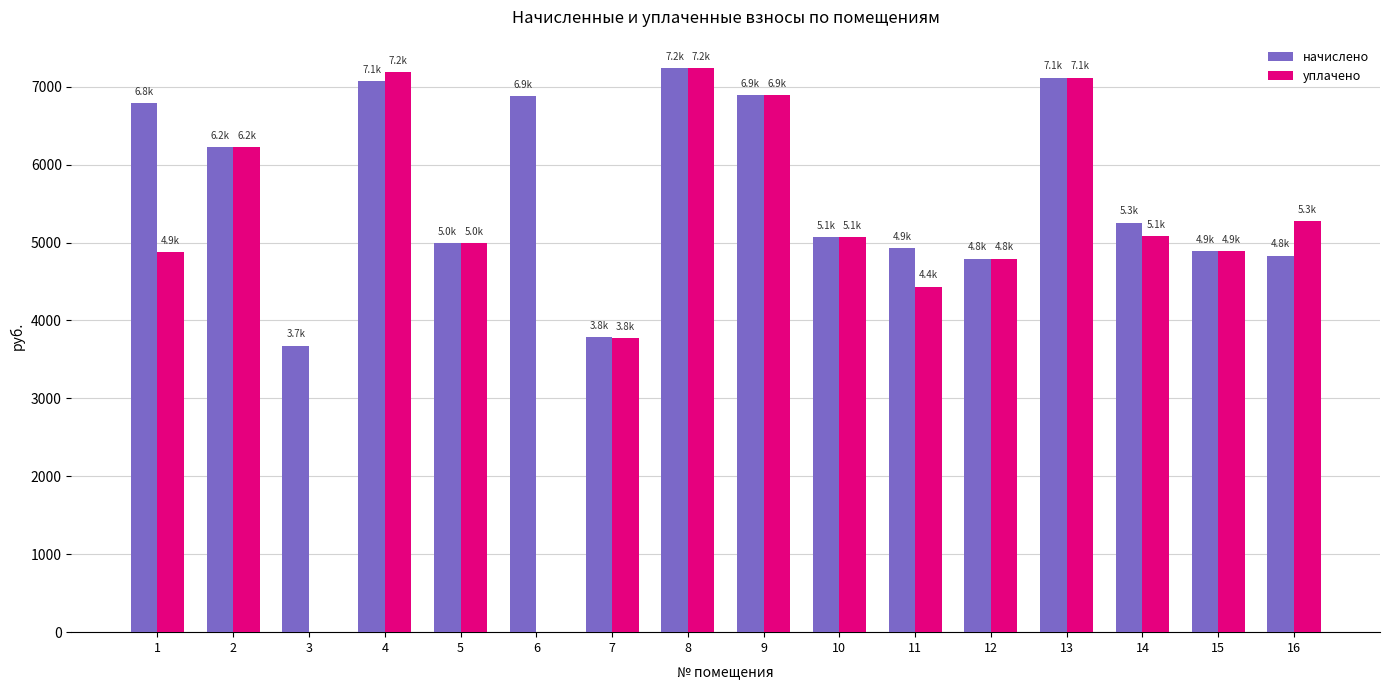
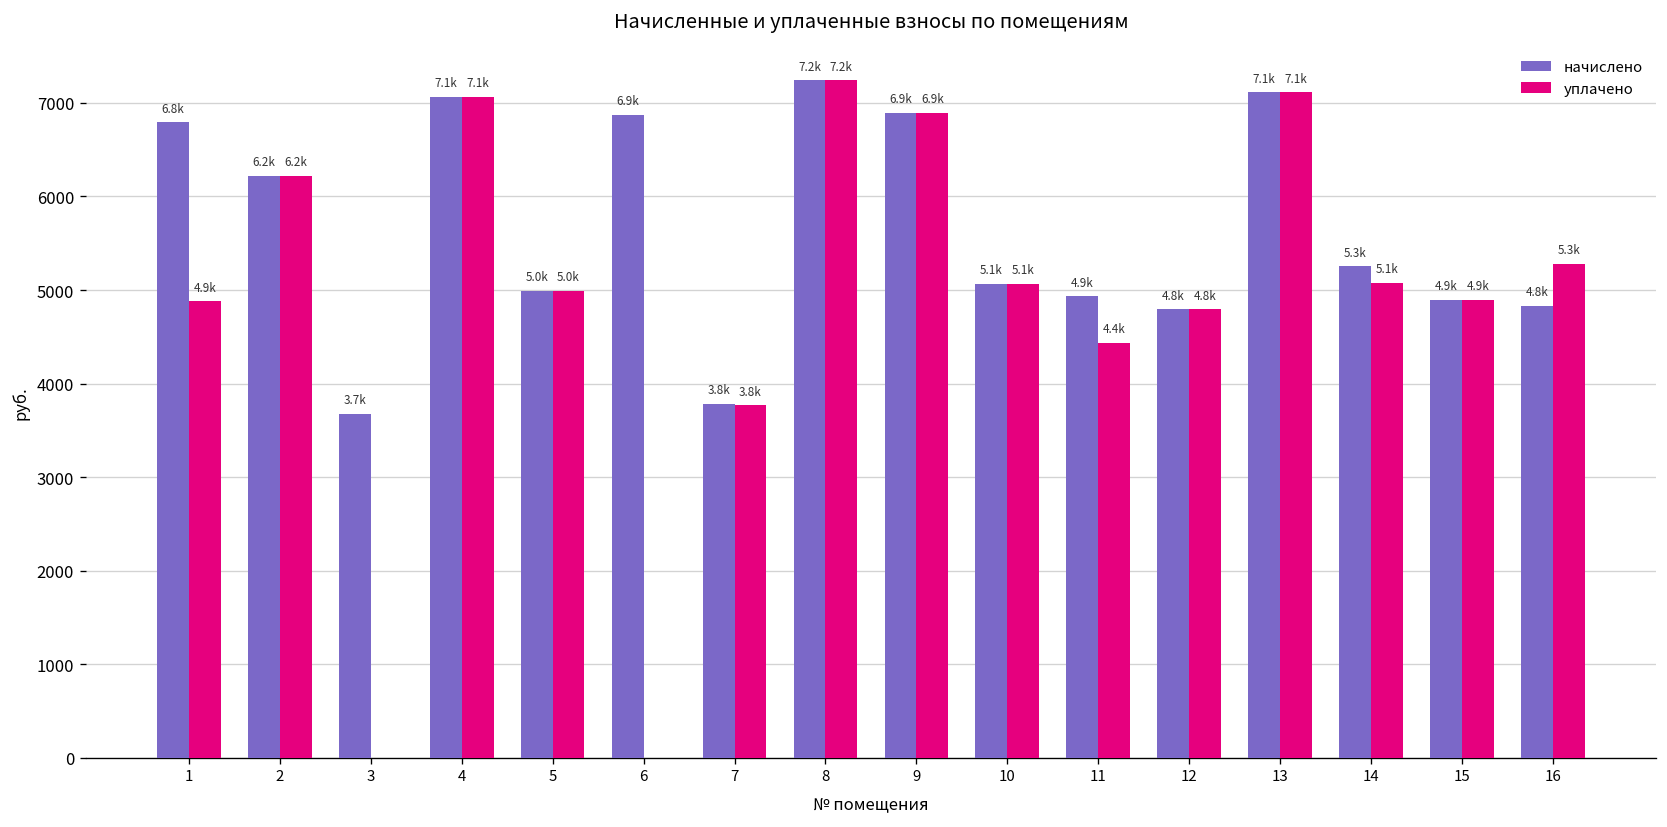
  {
    "начислено": {
      "1": "6.8k",
      "2": "6.2k",
      "3": "3.7k",
      "4": "7.1k",
      "5": "5.0k",
      "6": "6.9k",
      "7": "3.8k",
      "8": "7.2k",
      "9": "6.9k",
      "10": "5.1k",
      "11": "4.9k",
      "12": "4.8k",
      "13": "7.1k",
      "14": "5.3k",
      "15": "4.9k",
      "16": "4.8k"
    },
    "уплачено": {
      "1": "4.9k",
      "2": "6.2k",
-     "4": "7.2k",
+     "4": "7.1k",
      "5": "5.0k",
      "7": "3.8k",
      "8": "7.2k",
      "9": "6.9k",
      "10": "5.1k",
      "11": "4.4k",
      "12": "4.8k",
      "13": "7.1k",
      "14": "5.1k",
      "15": "4.9k",
      "16": "5.3k"
    }
  }
